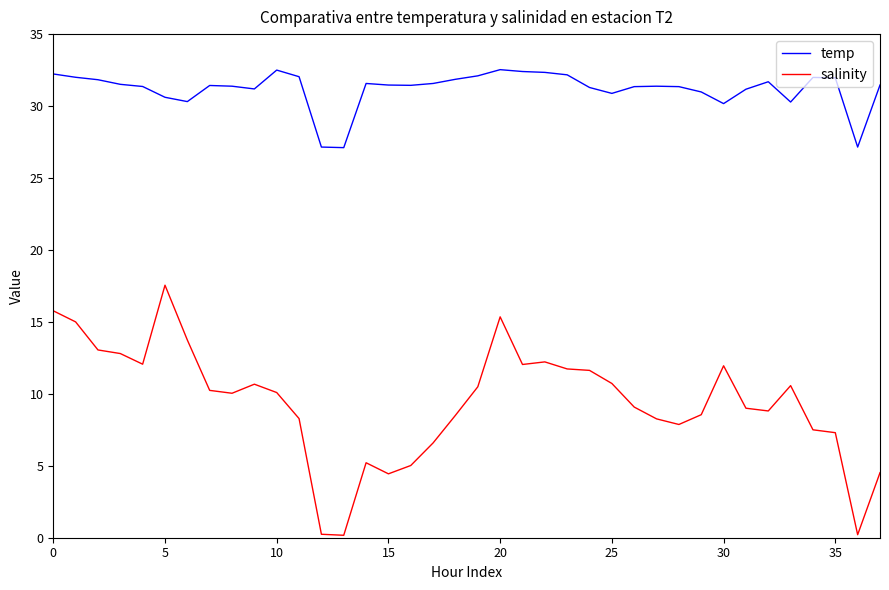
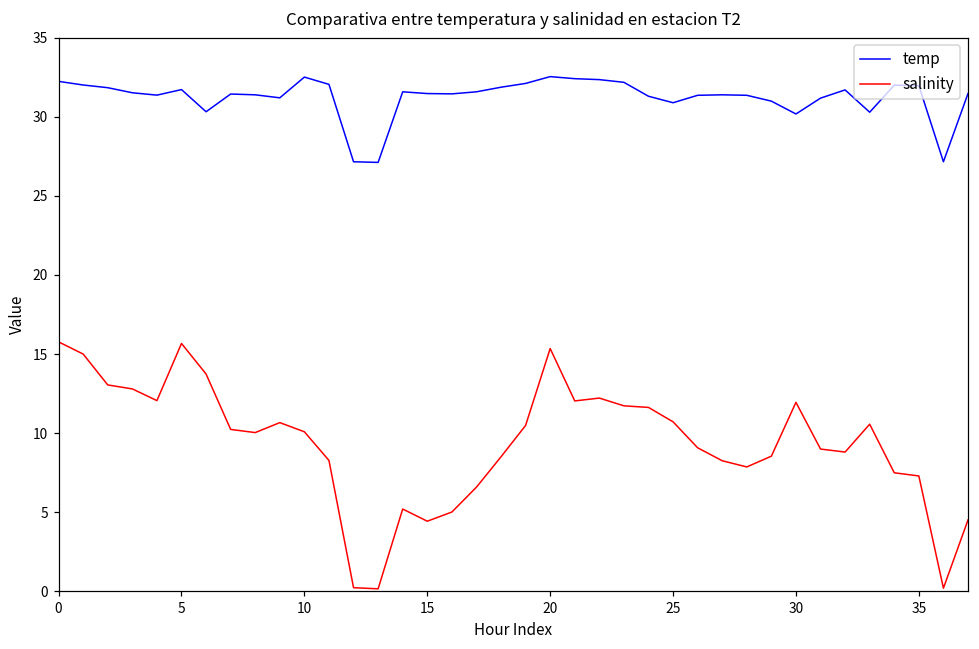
  {
    "temp": {
      "0": 32.2,
-     "5": 30.6,
+     "5": 31.7,
      "10": 32.5,
      "15": 31.5,
      "20": 32.5,
      "25": 30.9,
      "30": 30.2
    },
    "salinity": {
      "0": 15.8,
-     "5": 17.6,
+     "5": 15.7,
      "10": 10.1,
      "15": 4.4,
      "20": 15.4,
      "25": 10.7,
      "30": 12.0,
      "35": 7.3
    }
  }
